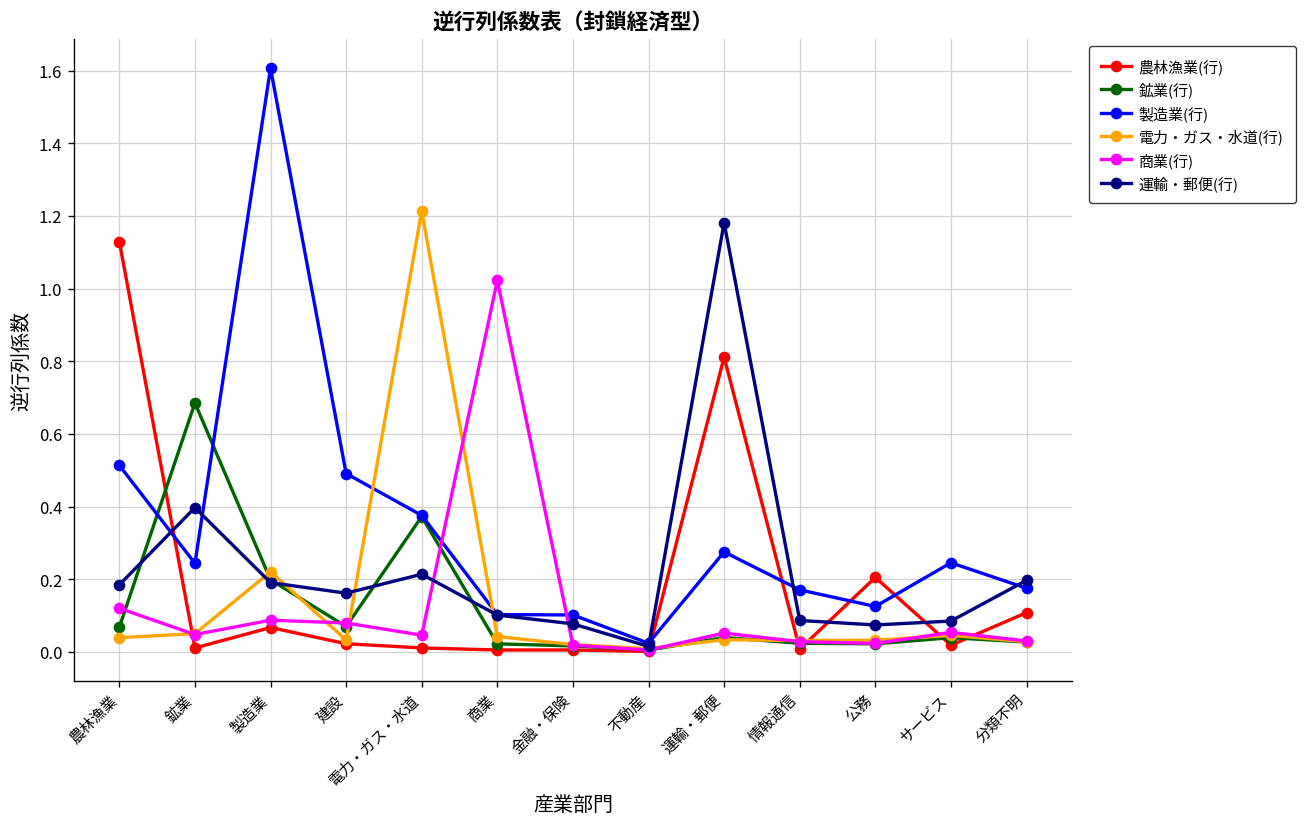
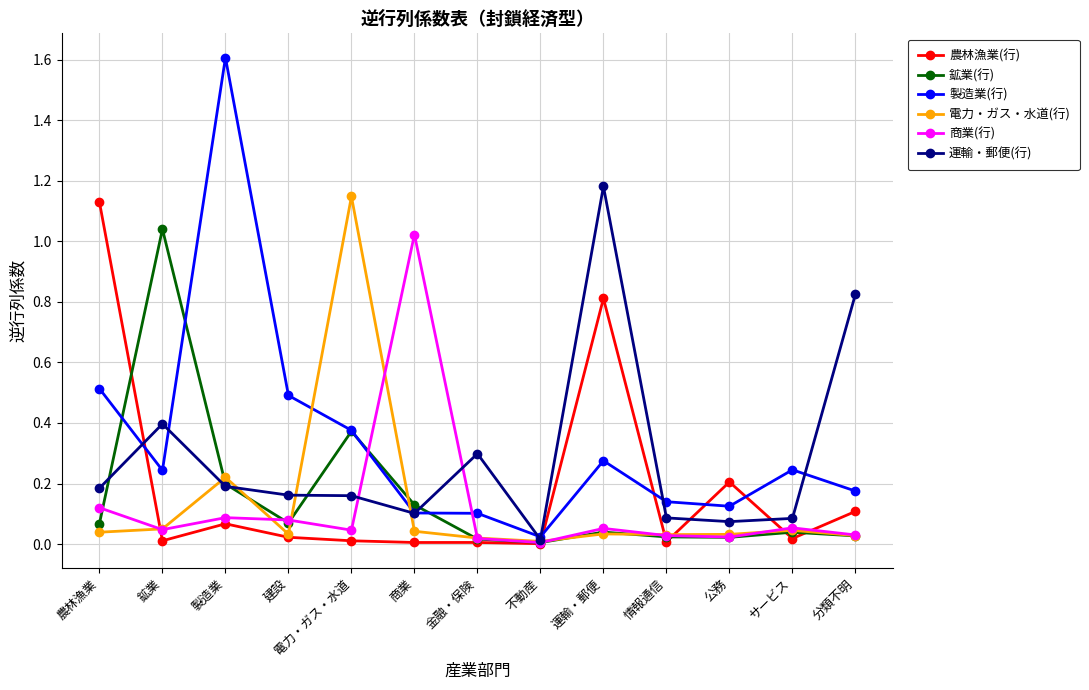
  {
    "農林漁業(行)": {
      "農林漁業": 1.13,
      "鉱業": 0.01,
      "製造業": 0.07,
      "建設": 0.02,
      "電力・ガス・水道": 0.01,
      "商業": 0.01,
      "金融・保険": 0.01,
      "運輸・郵便": 0.81,
      "情報通信": 0.01,
      "公務": 0.21,
      "サービス": 0.02,
      "分類不明": 0.11
    },
    "鉱業(行)": {
      "農林漁業": 0.07,
-     "鉱業": 0.69,
+     "鉱業": 1.04,
      "建設": 0.07,
-     "商業": 0.02
+     "商業": 0.13
    },
    "製造業(行)": {
      "農林漁業": 0.51,
      "鉱業": 0.24,
      "製造業": 1.61,
      "建設": 0.49,
      "金融・保険": 0.10,
      "不動産": 0.02,
      "運輸・郵便": 0.28,
-     "情報通信": 0.17,
+     "情報通信": 0.14,
      "公務": 0.13,
      "サービス": 0.25,
      "分類不明": 0.18
    },
    "電力・ガス・水道(行)": {
      "農林漁業": 0.04,
      "製造業": 0.22,
      "建設": 0.03,
-     "電力・ガス・水道": 1.21,
+     "電力・ガス・水道": 1.15,
      "商業": 0.04,
      "公務": 0.03
    },
    "商業(行)": {
      "農林漁業": 0.12,
      "製造業": 0.09,
      "建設": 0.08,
      "電力・ガス・水道": 0.05,
      "商業": 1.02,
      "運輸・郵便": 0.05
    },
    "運輸・郵便(行)": {
      "農林漁業": 0.18,
      "鉱業": 0.40,
      "建設": 0.16,
-     "電力・ガス・水道": 0.21,
-     "金融・保険": 0.08,
+     "電力・ガス・水道": 0.16,
+     "金融・保険": 0.30,
      "運輸・郵便": 1.18,
      "情報通信": 0.09,
      "公務": 0.07,
      "サービス": 0.08,
-     "分類不明": 0.20
+     "分類不明": 0.83
    }
  }
